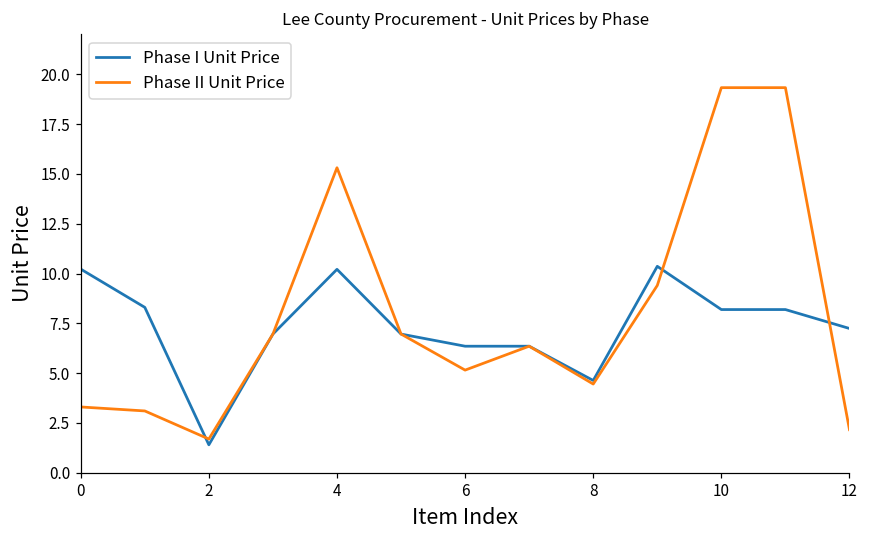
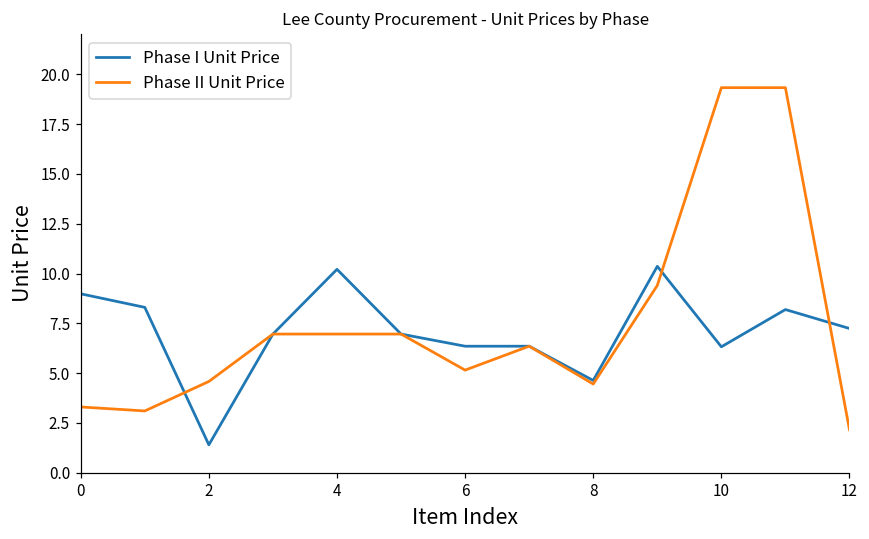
  {
    "Phase I Unit Price": {
-     "0": 10.2,
+     "0": 9.0,
      "2": 1.4,
      "4": 10.2,
      "6": 6.4,
      "8": 4.6,
-     "10": 8.2,
+     "10": 6.3,
      "12": 7.2
    },
    "Phase II Unit Price": {
      "0": 3.3,
-     "2": 1.7,
-     "4": 15.3,
+     "2": 4.6,
+     "4": 7.0,
      "6": 5.2,
      "8": 4.5,
      "10": 19.3,
      "12": 2.2
    }
  }
